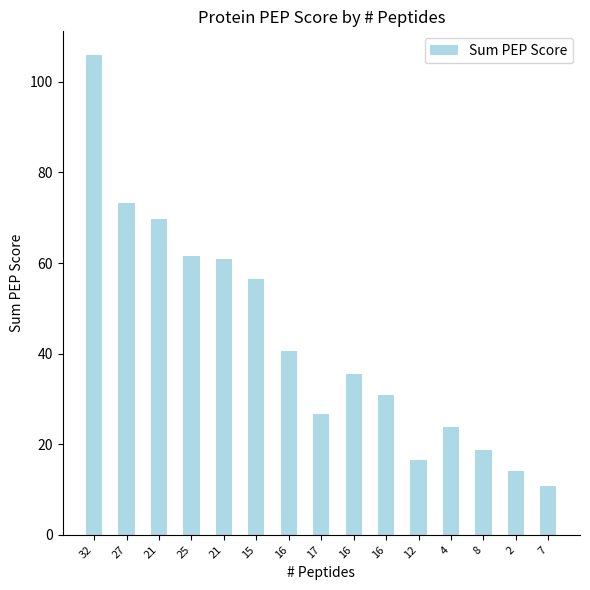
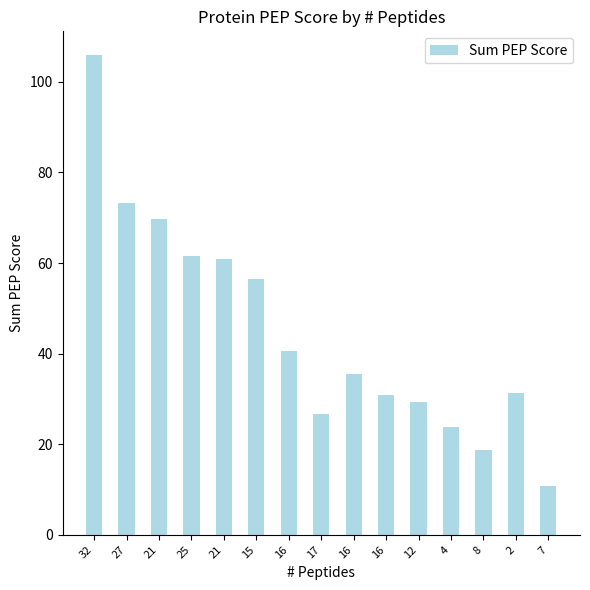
  {
    "32": 106,
    "27": 73,
    "25": 62,
    "15": 57,
    "17": 27,
-   "12": 16,
+   "12": 29,
    "4": 24,
    "8": 19,
-   "2": 14,
+   "2": 31,
    "7": 11
  }
